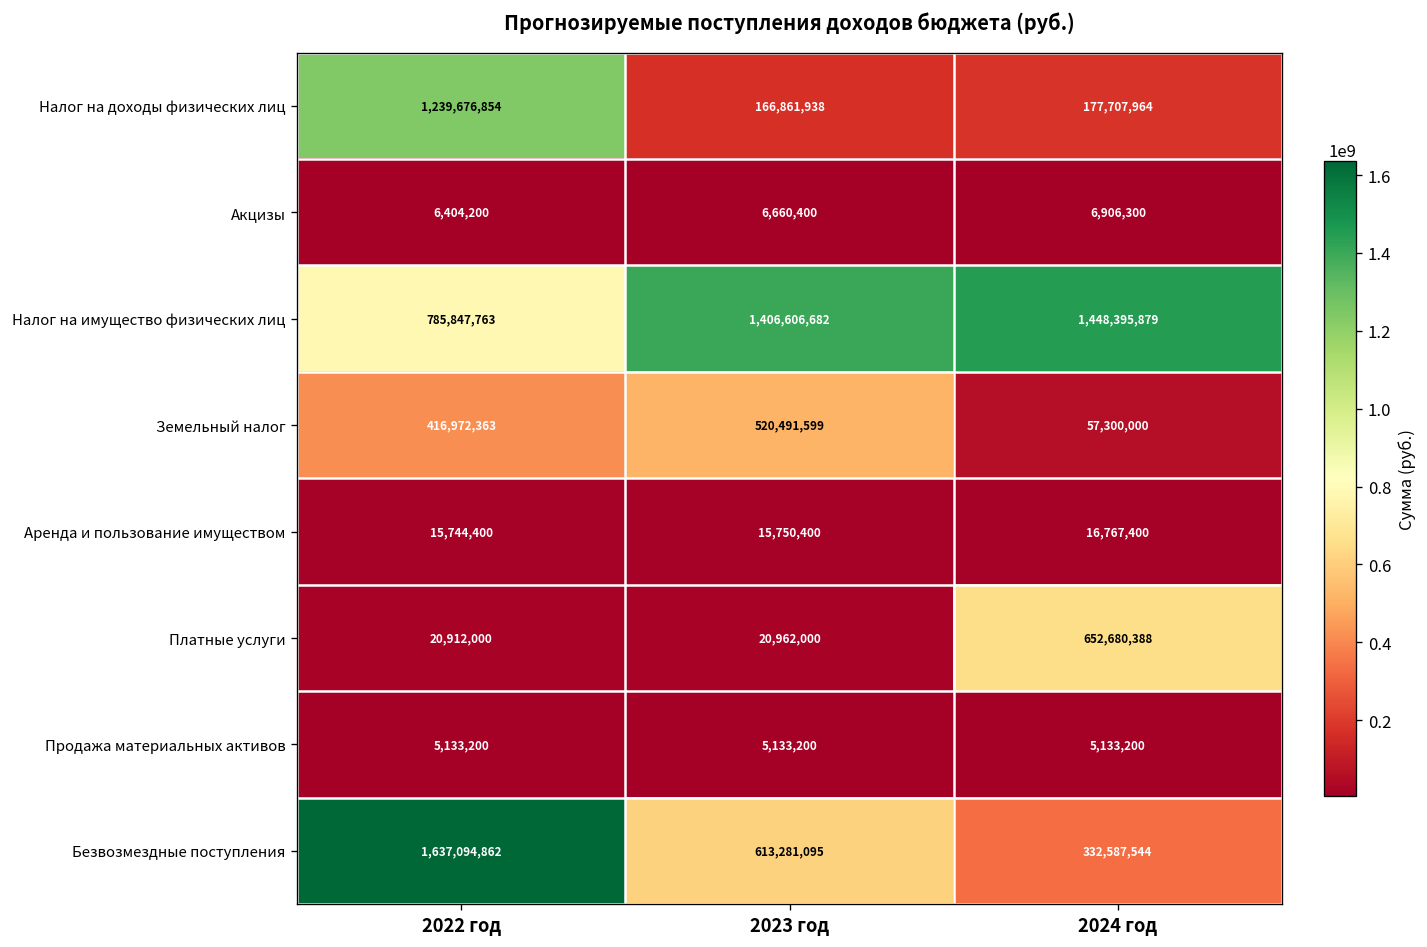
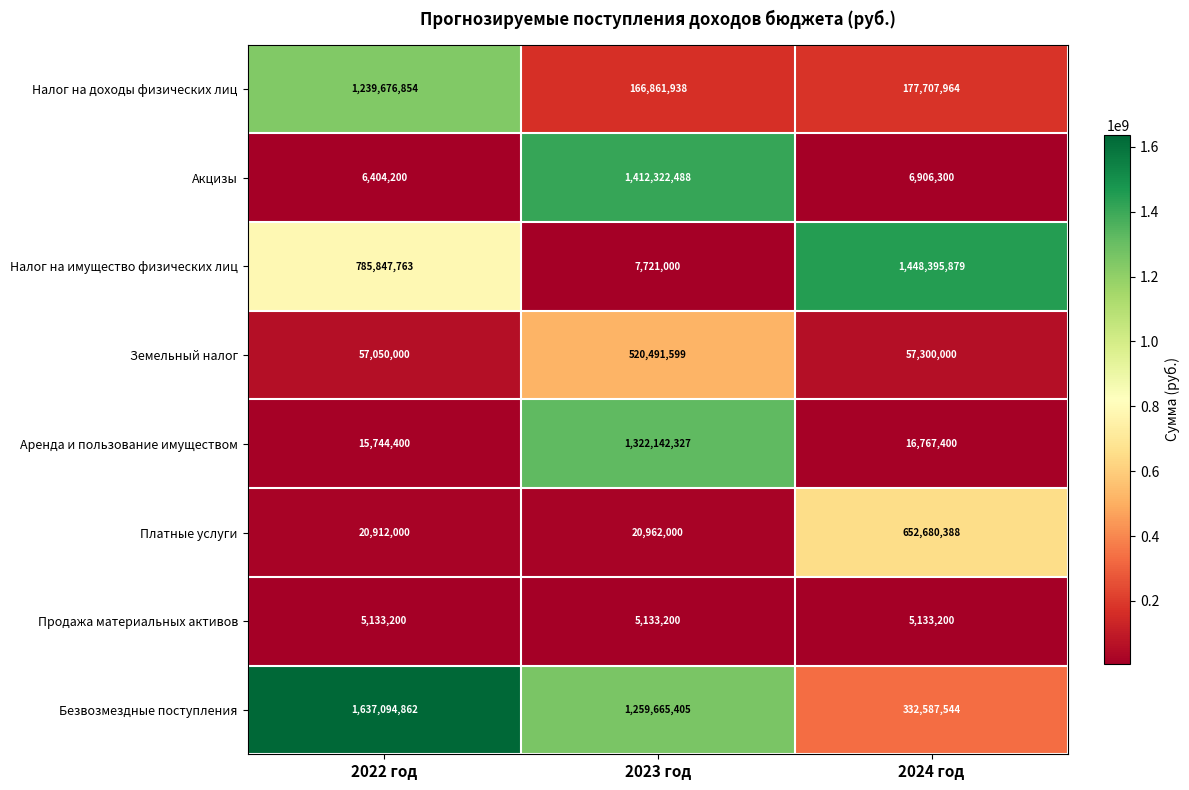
  {
    "Налог на доходы физических лиц": {
      "2022 год": "1,239,676,854",
      "2023 год": "166,861,938",
      "2024 год": "177,707,964"
    },
    "Акцизы": {
      "2022 год": "6,404,200",
-     "2023 год": "6,660,400",
+     "2023 год": "1,412,322,488",
      "2024 год": "6,906,300"
    },
    "Налог на имущество физических лиц": {
      "2022 год": "785,847,763",
-     "2023 год": "1,406,606,682",
+     "2023 год": "7,721,000",
      "2024 год": "1,448,395,879"
    },
    "Земельный налог": {
-     "2022 год": "416,972,363",
+     "2022 год": "57,050,000",
      "2023 год": "520,491,599",
      "2024 год": "57,300,000"
    },
    "Аренда и пользование имуществом": {
      "2022 год": "15,744,400",
-     "2023 год": "15,750,400",
+     "2023 год": "1,322,142,327",
      "2024 год": "16,767,400"
    },
    "Платные услуги": {
      "2022 год": "20,912,000",
      "2023 год": "20,962,000",
      "2024 год": "652,680,388"
    },
    "Продажа материальных активов": {
      "2022 год": "5,133,200",
      "2023 год": "5,133,200",
      "2024 год": "5,133,200"
    },
    "Безвозмездные поступления": {
      "2022 год": "1,637,094,862",
-     "2023 год": "613,281,095",
+     "2023 год": "1,259,665,405",
      "2024 год": "332,587,544"
    }
  }
